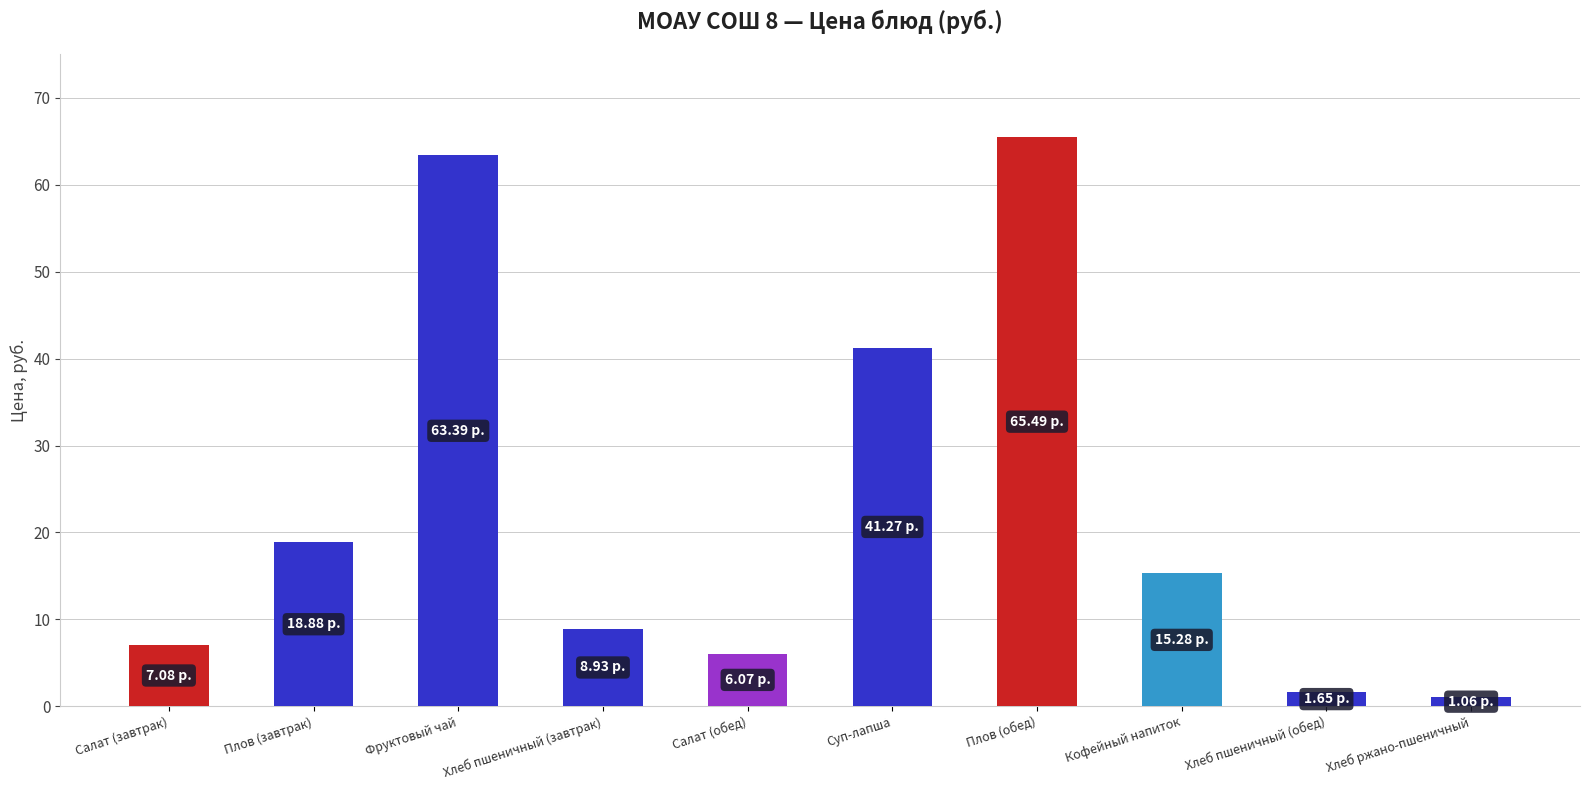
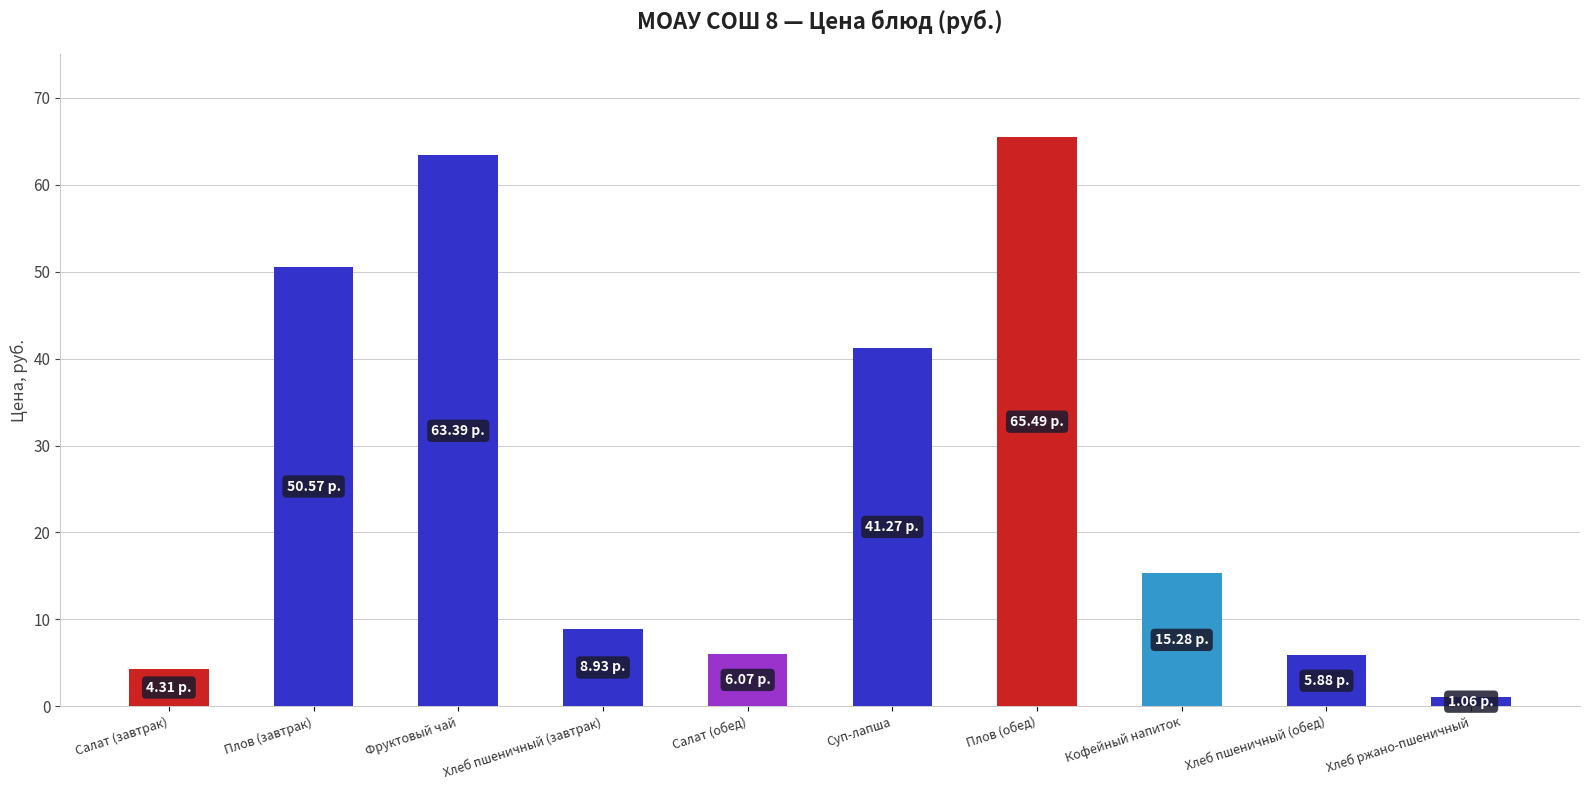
  {
-   "Салат (завтрак)": 7.08,
-   "Плов (завтрак)": 18.88,
-   "Хлеб пшеничный (обед)": 1.65
+   "Салат (завтрак)": 4.31,
+   "Плов (завтрак)": 50.57,
+   "Хлеб пшеничный (обед)": 5.88
  }
